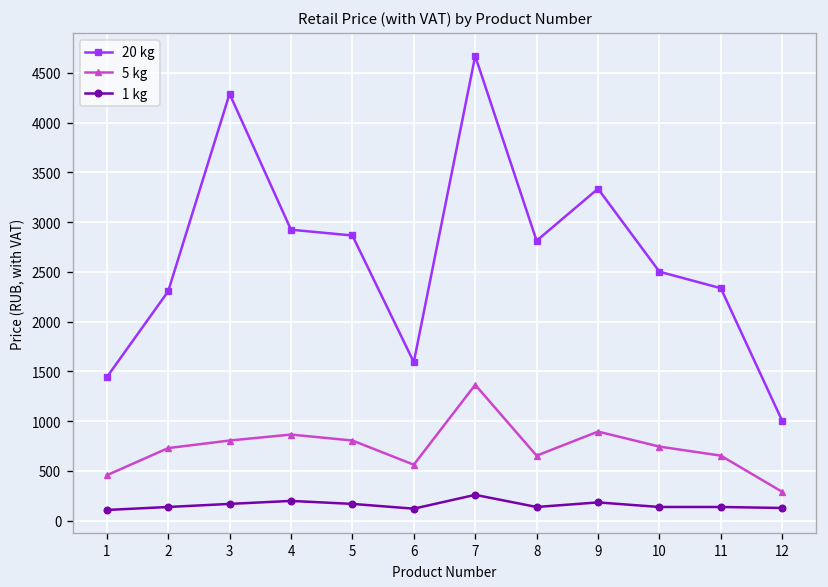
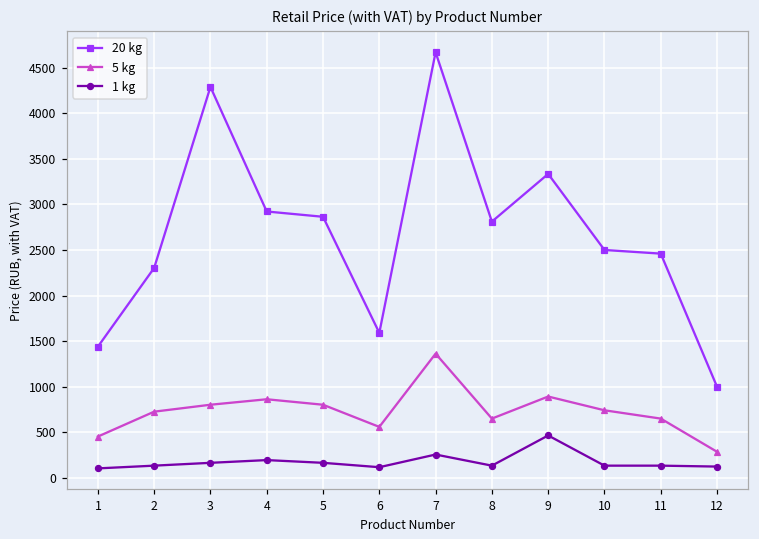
  {
    "20 kg": {
      "1": 1400,
      "2": 2300,
      "3": 4300,
      "4": 2900,
      "5": 2900,
      "6": 1600,
      "7": 4700,
      "8": 2800,
      "9": 3300,
      "10": 2500,
-     "11": 2300,
+     "11": 2500,
      "12": 1000
    },
    "5 kg": {
      "1": 500,
      "2": 700,
      "3": 800,
      "4": 900,
      "5": 800,
      "6": 600,
      "7": 1400,
      "8": 700,
      "9": 900,
      "10": 700,
      "11": 700,
      "12": 300
    },
    "1 kg": {
      "1": 100,
      "2": 100,
      "3": 200,
      "4": 200,
      "5": 200,
      "6": 100,
      "7": 300,
      "8": 100,
-     "9": 200,
+     "9": 500,
      "10": 100,
      "11": 100,
      "12": 100
    }
  }
